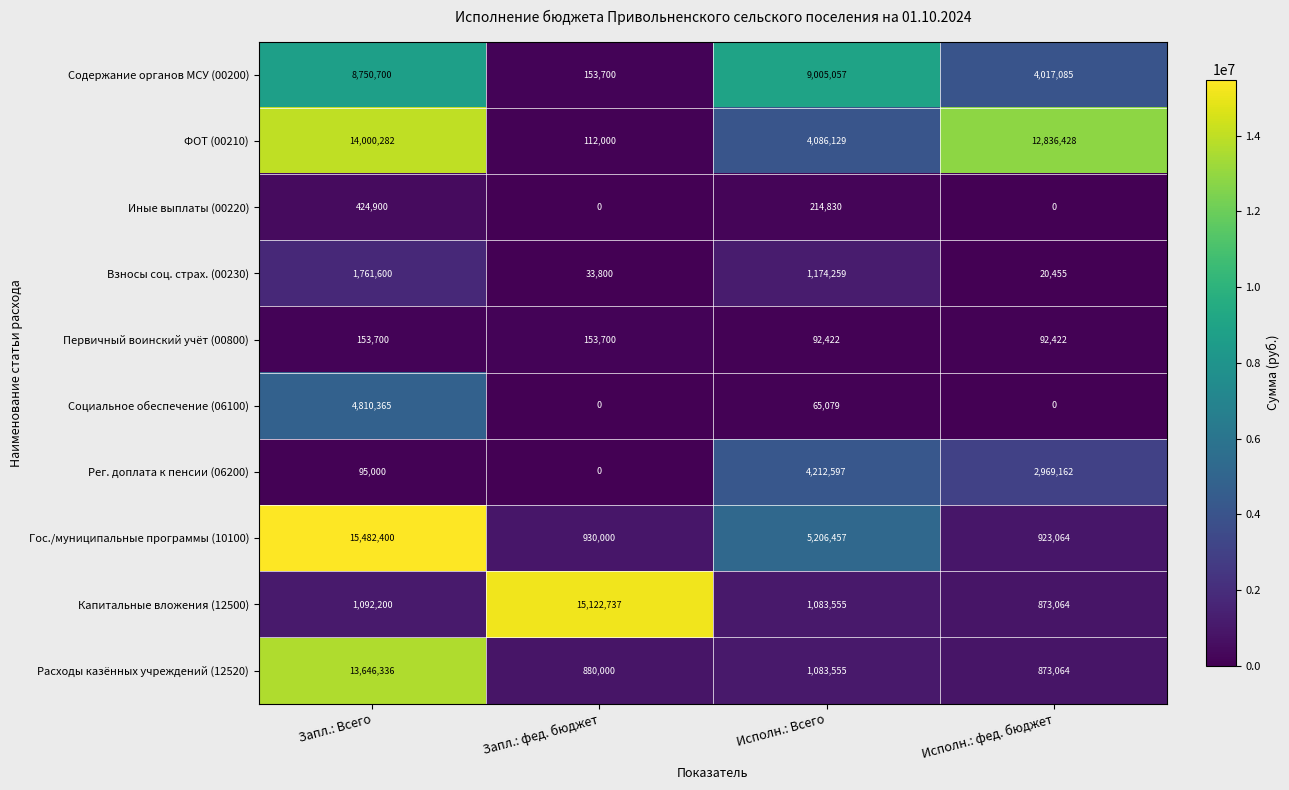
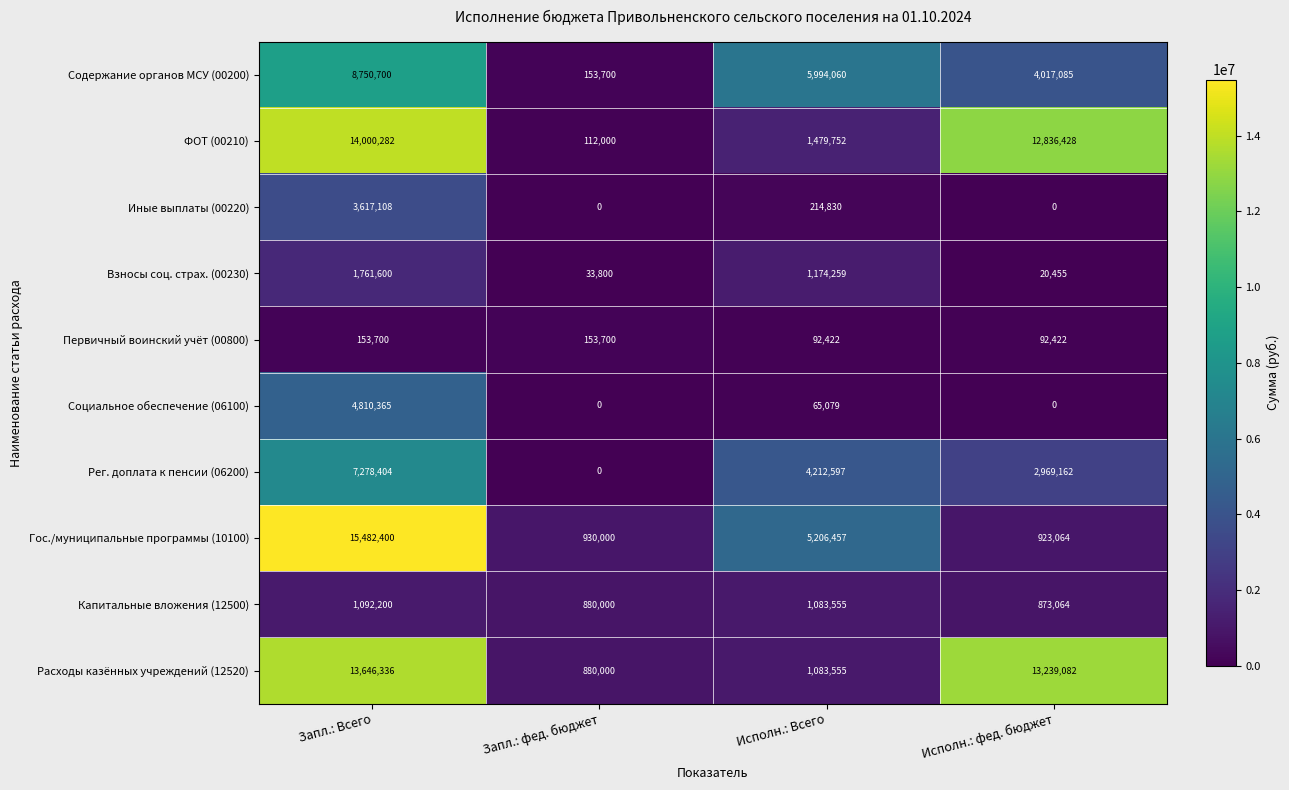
  {
    "Содержание органов МСУ (00200)": {
      "Запл.: Всего": "8,750,700",
      "Запл.: фед. бюджет": "153,700",
-     "Исполн.: Всего": "9,005,057",
+     "Исполн.: Всего": "5,994,060",
      "Исполн.: фед. бюджет": "4,017,085"
    },
    "ФОТ (00210)": {
      "Запл.: Всего": "14,000,282",
      "Запл.: фед. бюджет": "112,000",
-     "Исполн.: Всего": "4,086,129",
+     "Исполн.: Всего": "1,479,752",
      "Исполн.: фед. бюджет": "12,836,428"
    },
    "Иные выплаты (00220)": {
-     "Запл.: Всего": "424,900",
+     "Запл.: Всего": "3,617,108",
      "Запл.: фед. бюджет": "0",
      "Исполн.: Всего": "214,830",
      "Исполн.: фед. бюджет": "0"
    },
    "Взносы соц. страх. (00230)": {
      "Запл.: Всего": "1,761,600",
      "Запл.: фед. бюджет": "33,800",
      "Исполн.: Всего": "1,174,259",
      "Исполн.: фед. бюджет": "20,455"
    },
    "Первичный воинский учёт (00800)": {
      "Запл.: Всего": "153,700",
      "Запл.: фед. бюджет": "153,700",
      "Исполн.: Всего": "92,422",
      "Исполн.: фед. бюджет": "92,422"
    },
    "Социальное обеспечение (06100)": {
      "Запл.: Всего": "4,810,365",
      "Запл.: фед. бюджет": "0",
      "Исполн.: Всего": "65,079",
      "Исполн.: фед. бюджет": "0"
    },
    "Рег. доплата к пенсии (06200)": {
-     "Запл.: Всего": "95,000",
+     "Запл.: Всего": "7,278,404",
      "Запл.: фед. бюджет": "0",
      "Исполн.: Всего": "4,212,597",
      "Исполн.: фед. бюджет": "2,969,162"
    },
    "Гос./муниципальные программы (10100)": {
      "Запл.: Всего": "15,482,400",
      "Запл.: фед. бюджет": "930,000",
      "Исполн.: Всего": "5,206,457",
      "Исполн.: фед. бюджет": "923,064"
    },
    "Капитальные вложения (12500)": {
      "Запл.: Всего": "1,092,200",
-     "Запл.: фед. бюджет": "15,122,737",
+     "Запл.: фед. бюджет": "880,000",
      "Исполн.: Всего": "1,083,555",
      "Исполн.: фед. бюджет": "873,064"
    },
    "Расходы казённых учреждений (12520)": {
      "Запл.: Всего": "13,646,336",
      "Запл.: фед. бюджет": "880,000",
      "Исполн.: Всего": "1,083,555",
-     "Исполн.: фед. бюджет": "873,064"
+     "Исполн.: фед. бюджет": "13,239,082"
    }
  }
